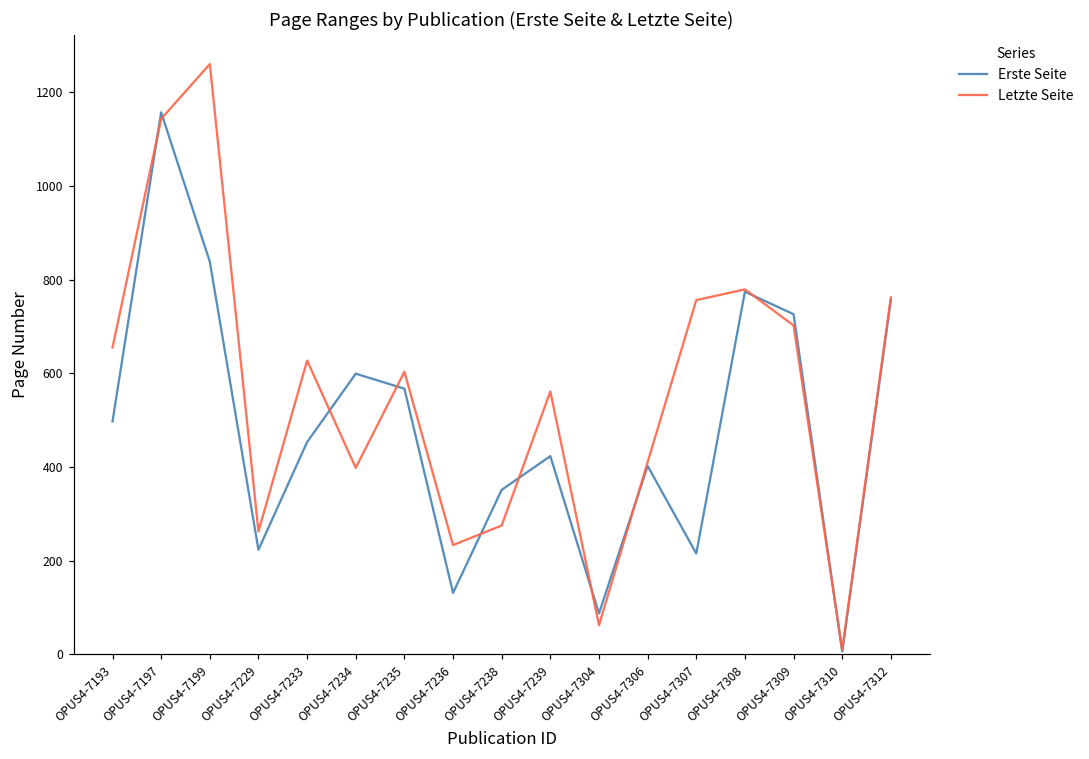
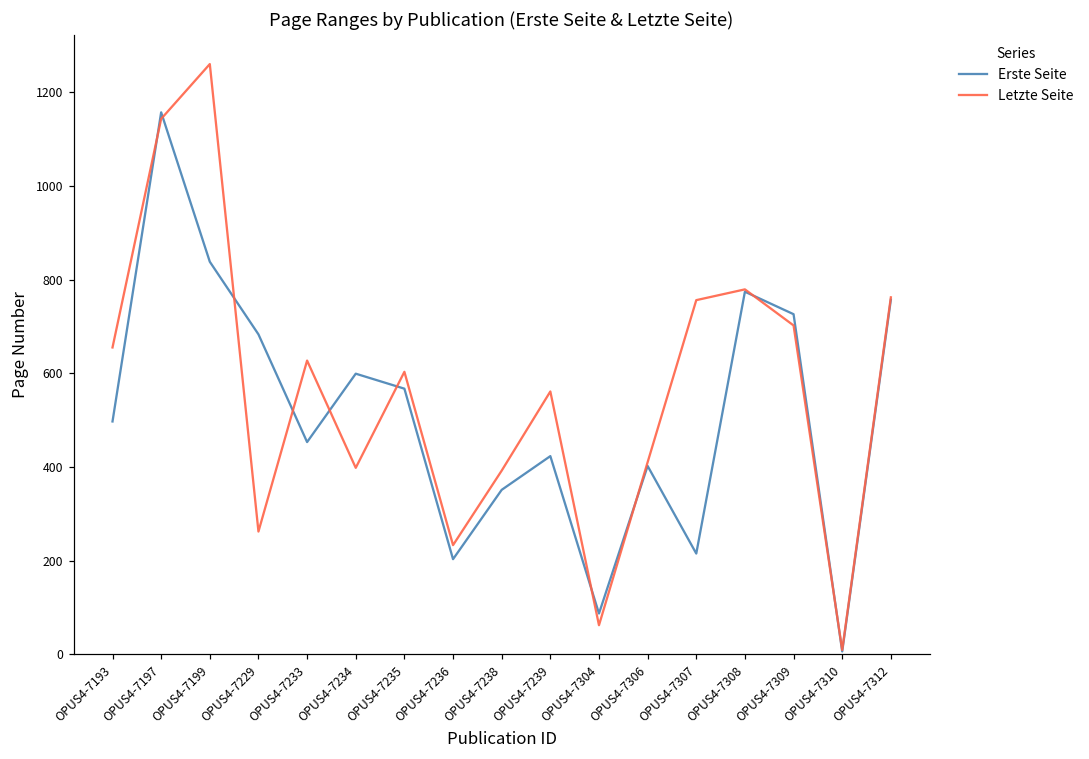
  {
    "Erste Seite": {
      "OPUS4-7193": 500,
      "OPUS4-7197": 1160,
      "OPUS4-7199": 840,
-     "OPUS4-7229": 220,
+     "OPUS4-7229": 680,
      "OPUS4-7233": 450,
      "OPUS4-7234": 600,
      "OPUS4-7235": 570,
-     "OPUS4-7236": 130,
+     "OPUS4-7236": 200,
      "OPUS4-7238": 350,
      "OPUS4-7239": 420,
      "OPUS4-7304": 90,
      "OPUS4-7306": 400,
      "OPUS4-7307": 220,
      "OPUS4-7309": 730
    },
    "Letzte Seite": {
      "OPUS4-7193": 660,
      "OPUS4-7197": 1140,
      "OPUS4-7199": 1260,
      "OPUS4-7229": 260,
      "OPUS4-7233": 630,
      "OPUS4-7234": 400,
      "OPUS4-7235": 600,
      "OPUS4-7236": 230,
-     "OPUS4-7238": 280,
+     "OPUS4-7238": 390,
      "OPUS4-7239": 560,
      "OPUS4-7304": 60,
      "OPUS4-7306": 410,
      "OPUS4-7307": 760,
      "OPUS4-7309": 700
    }
  }
